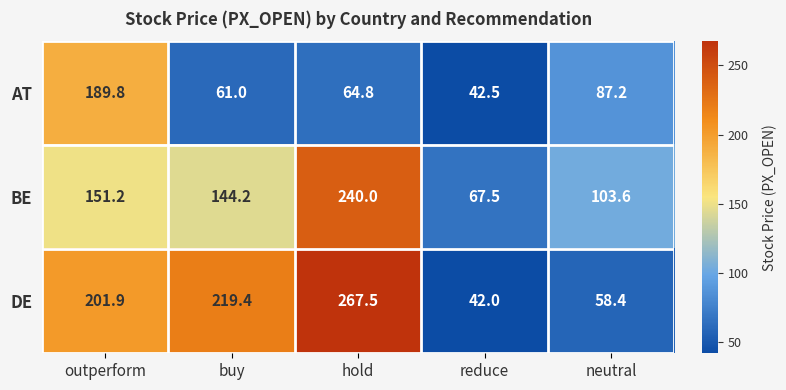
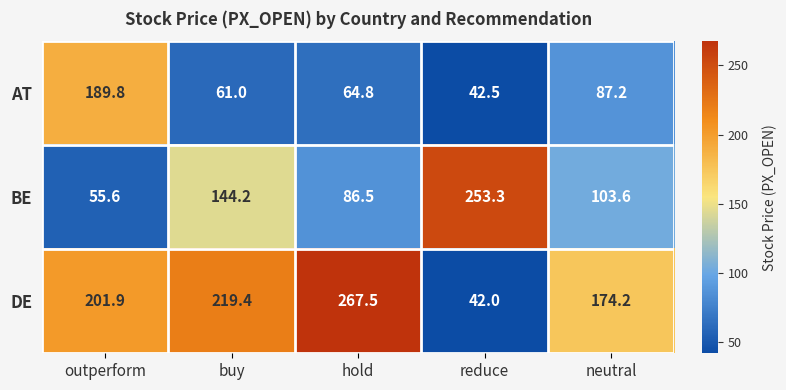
  {
    "AT": {
      "outperform": 189.8,
      "buy": 61.0,
      "hold": 64.8,
      "reduce": 42.5,
      "neutral": 87.2
    },
    "BE": {
-     "outperform": 151.2,
+     "outperform": 55.6,
      "buy": 144.2,
-     "hold": 240.0,
-     "reduce": 67.5,
+     "hold": 86.5,
+     "reduce": 253.3,
      "neutral": 103.6
    },
    "DE": {
      "outperform": 201.9,
      "buy": 219.4,
      "hold": 267.5,
      "reduce": 42.0,
-     "neutral": 58.4
+     "neutral": 174.2
    }
  }
